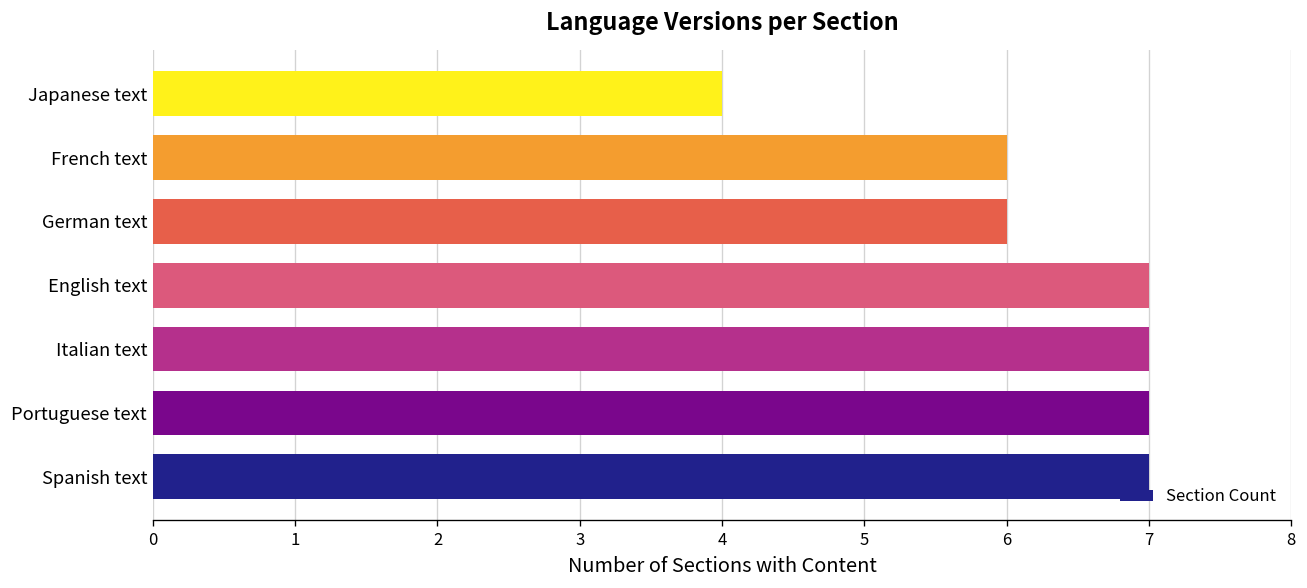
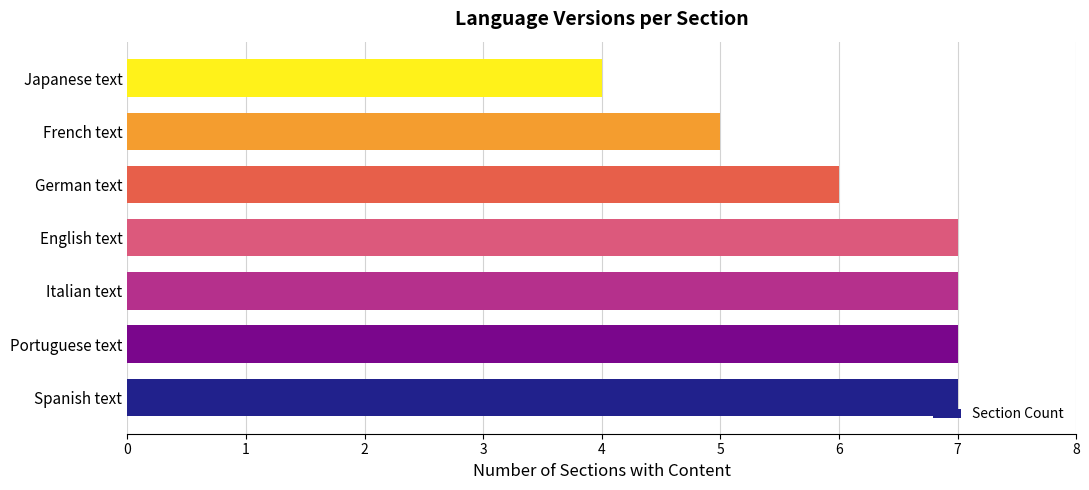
  {
    "Japanese text": 4,
-   "French text": 6,
+   "French text": 5,
    "German text": 6,
    "English text": 7,
    "Italian text": 7,
    "Portuguese text": 7,
    "Spanish text": 7
  }
